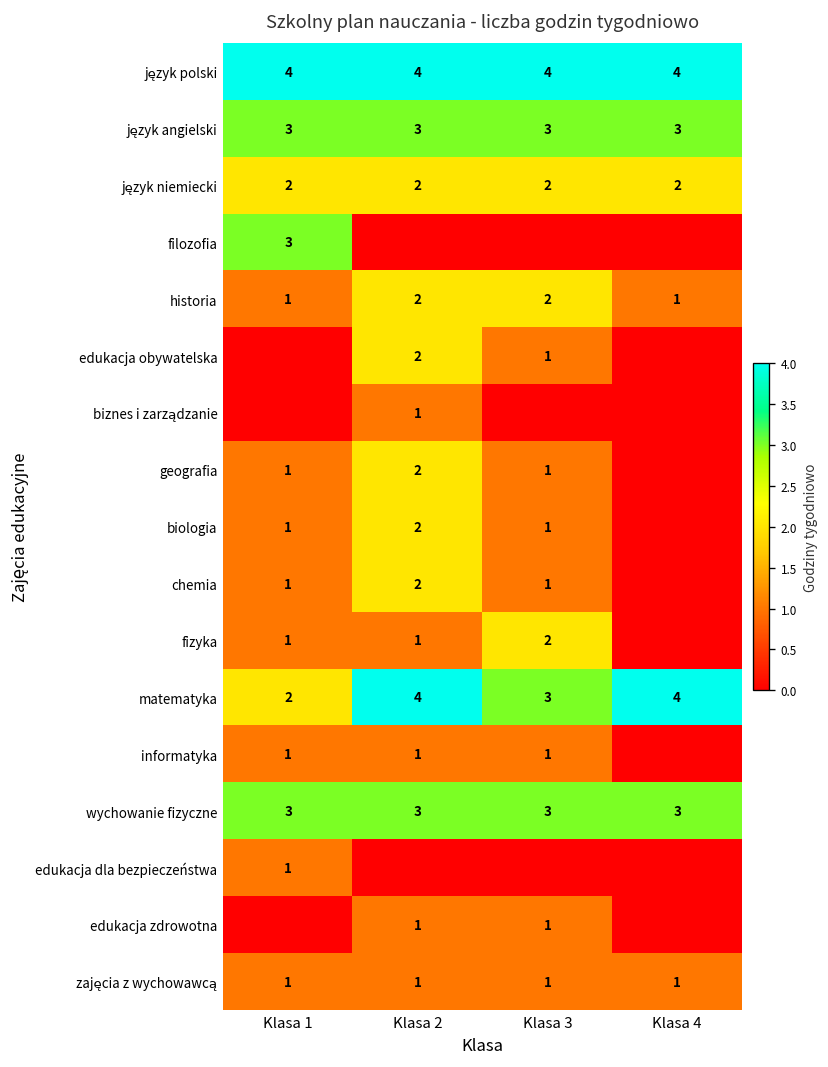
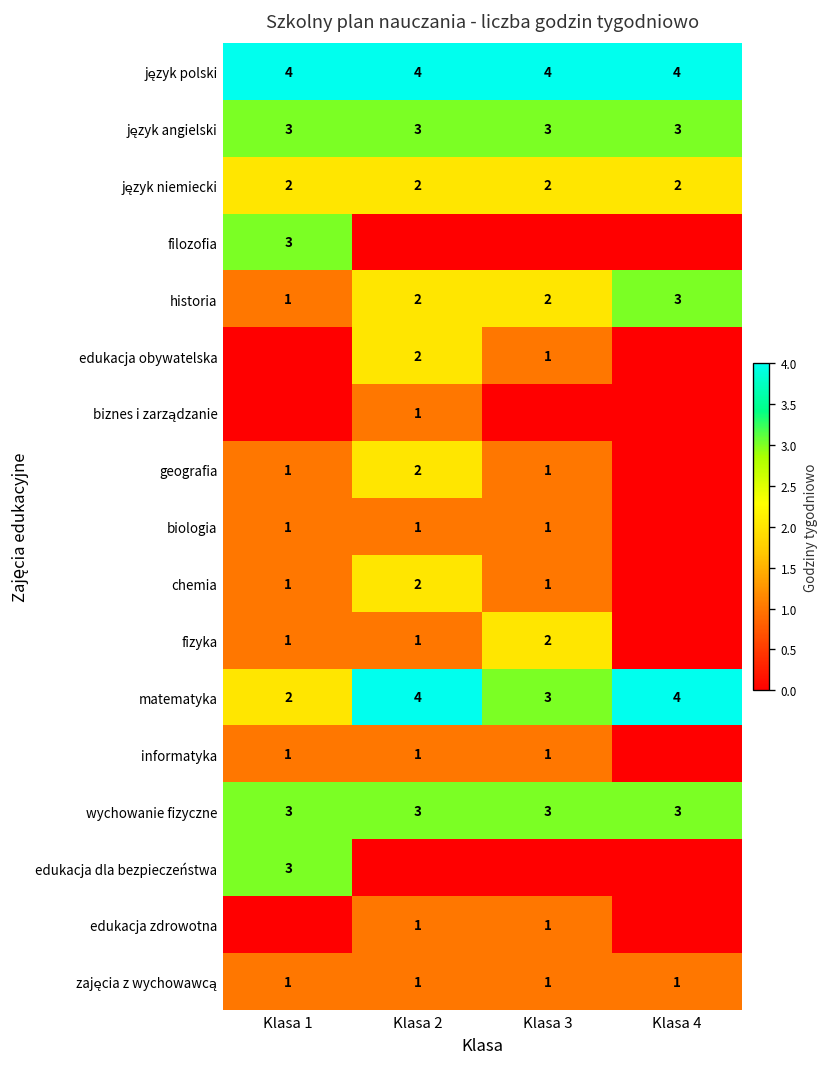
  {
    "język polski": {
      "Klasa 1": 4,
      "Klasa 2": 4,
      "Klasa 3": 4,
      "Klasa 4": 4
    },
    "język angielski": {
      "Klasa 1": 3,
      "Klasa 2": 3,
      "Klasa 3": 3,
      "Klasa 4": 3
    },
    "język niemiecki": {
      "Klasa 1": 2,
      "Klasa 2": 2,
      "Klasa 3": 2,
      "Klasa 4": 2
    },
    "filozofia": {
      "Klasa 1": 3
    },
    "historia": {
      "Klasa 1": 1,
      "Klasa 2": 2,
      "Klasa 3": 2,
-     "Klasa 4": 1
+     "Klasa 4": 3
    },
    "edukacja obywatelska": {
      "Klasa 2": 2,
      "Klasa 3": 1
    },
    "biznes i zarządzanie": {
      "Klasa 2": 1
    },
    "geografia": {
      "Klasa 1": 1,
      "Klasa 2": 2,
      "Klasa 3": 1
    },
    "biologia": {
      "Klasa 1": 1,
-     "Klasa 2": 2,
+     "Klasa 2": 1,
      "Klasa 3": 1
    },
    "chemia": {
      "Klasa 1": 1,
      "Klasa 2": 2,
      "Klasa 3": 1
    },
    "fizyka": {
      "Klasa 1": 1,
      "Klasa 2": 1,
      "Klasa 3": 2
    },
    "matematyka": {
      "Klasa 1": 2,
      "Klasa 2": 4,
      "Klasa 3": 3,
      "Klasa 4": 4
    },
    "informatyka": {
      "Klasa 1": 1,
      "Klasa 2": 1,
      "Klasa 3": 1
    },
    "wychowanie fizyczne": {
      "Klasa 1": 3,
      "Klasa 2": 3,
      "Klasa 3": 3,
      "Klasa 4": 3
    },
    "edukacja dla bezpieczeństwa": {
-     "Klasa 1": 1
+     "Klasa 1": 3
    },
    "edukacja zdrowotna": {
      "Klasa 2": 1,
      "Klasa 3": 1
    },
    "zajęcia z wychowawcą": {
      "Klasa 1": 1,
      "Klasa 2": 1,
      "Klasa 3": 1,
      "Klasa 4": 1
    }
  }
